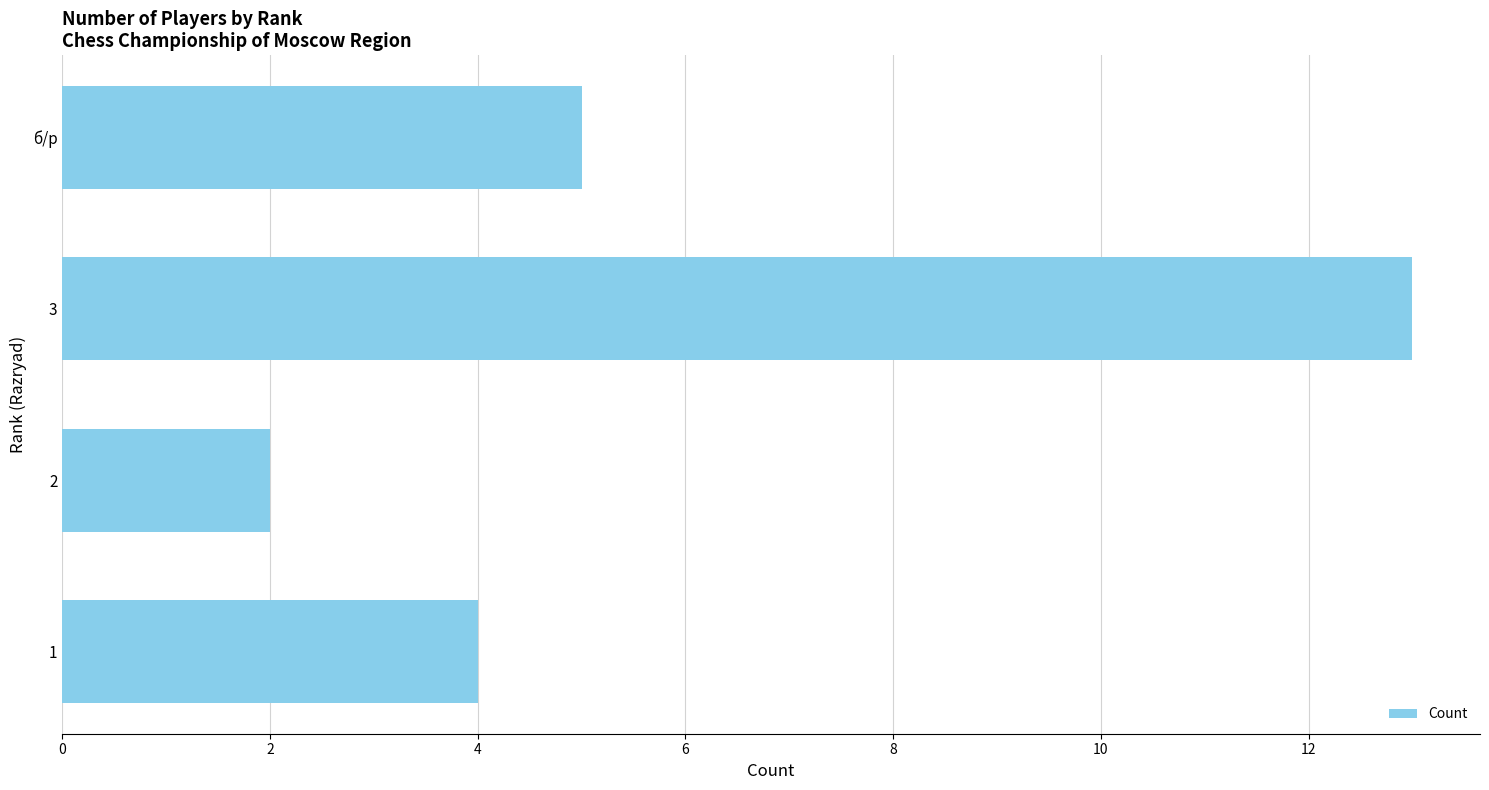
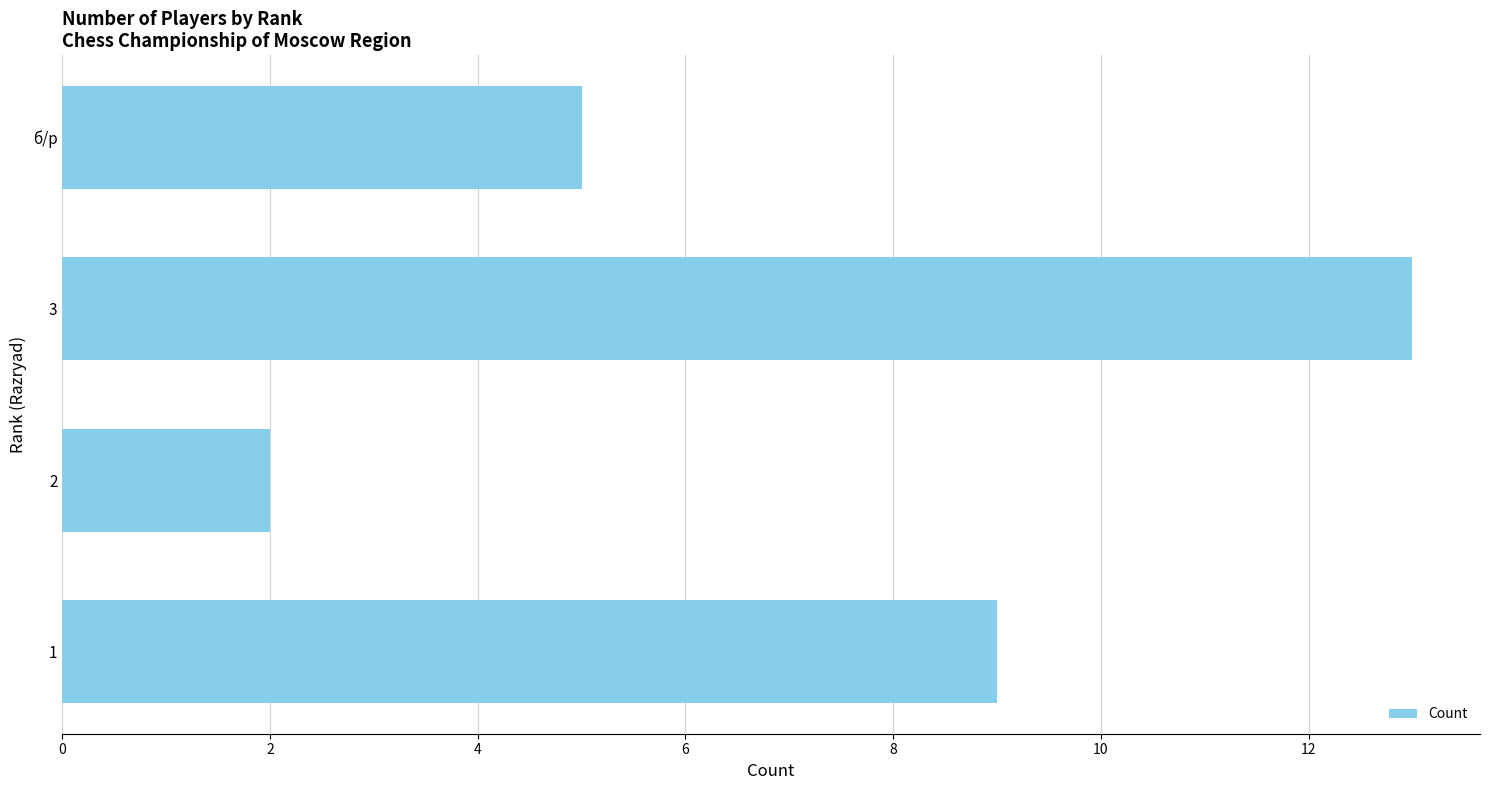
  {
    "б/р": 5,
    "3": 13,
    "2": 2,
-   "1": 4
+   "1": 9
  }
